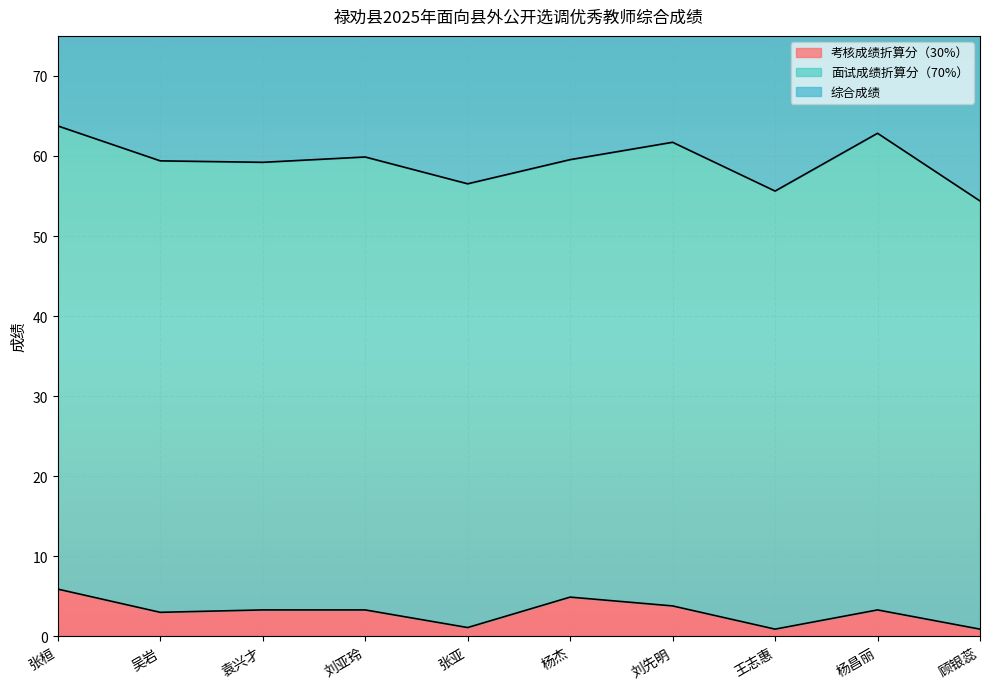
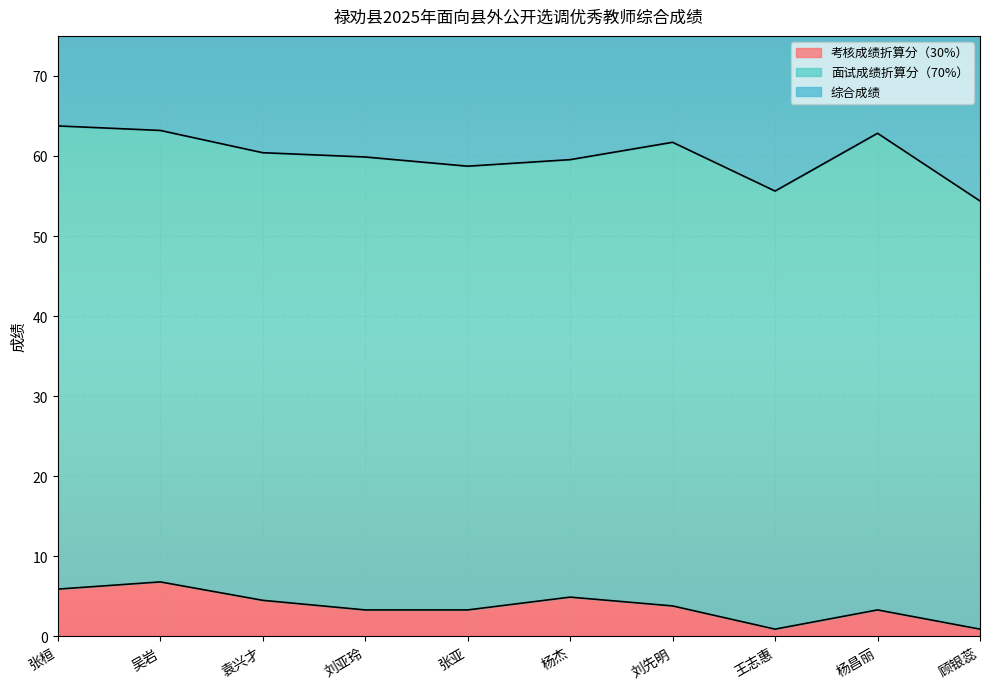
  {
    "考核成绩折算分（30%）": {
      "张桓": 6,
-     "吴岩": 3,
-     "袁兴才": 3,
+     "吴岩": 7,
+     "袁兴才": 5,
      "刘亚玲": 3,
-     "张亚": 1,
+     "张亚": 3,
      "杨杰": 5,
      "刘先明": 4,
      "王志惠": 1,
      "杨昌丽": 3,
      "顾银蕊": 1
    }
  }
